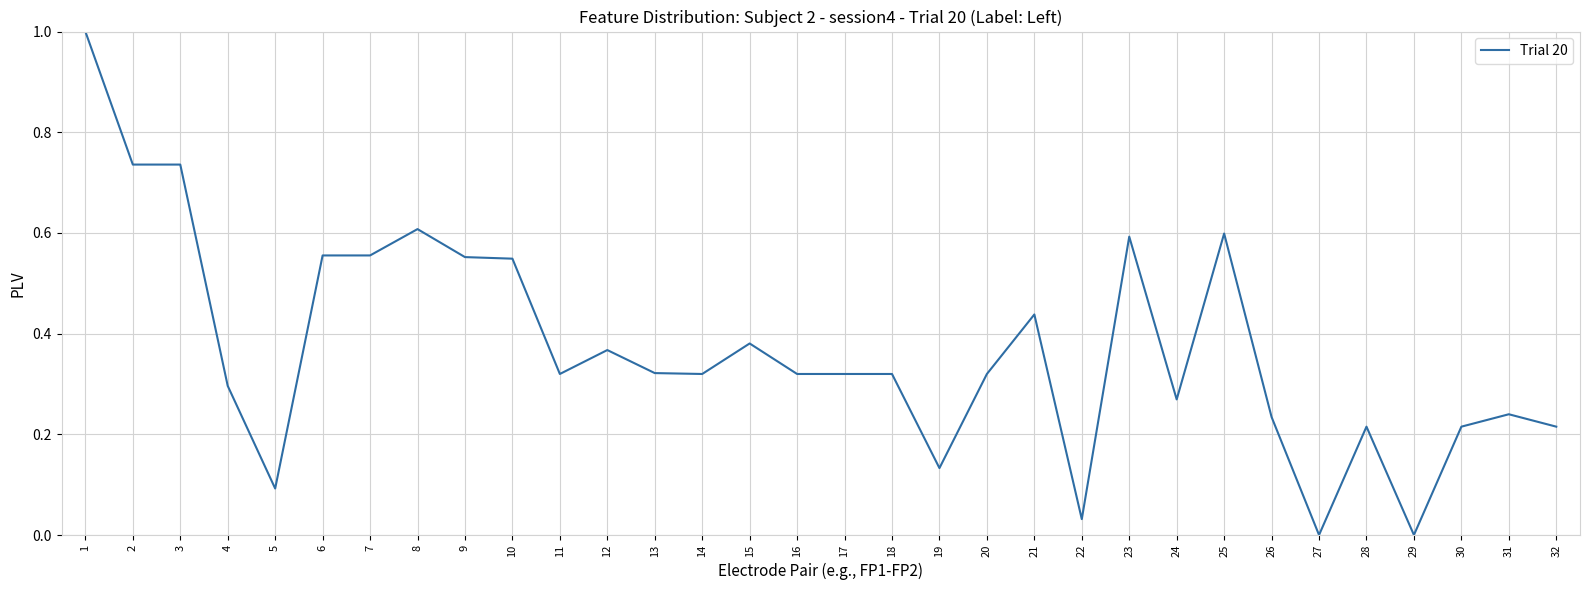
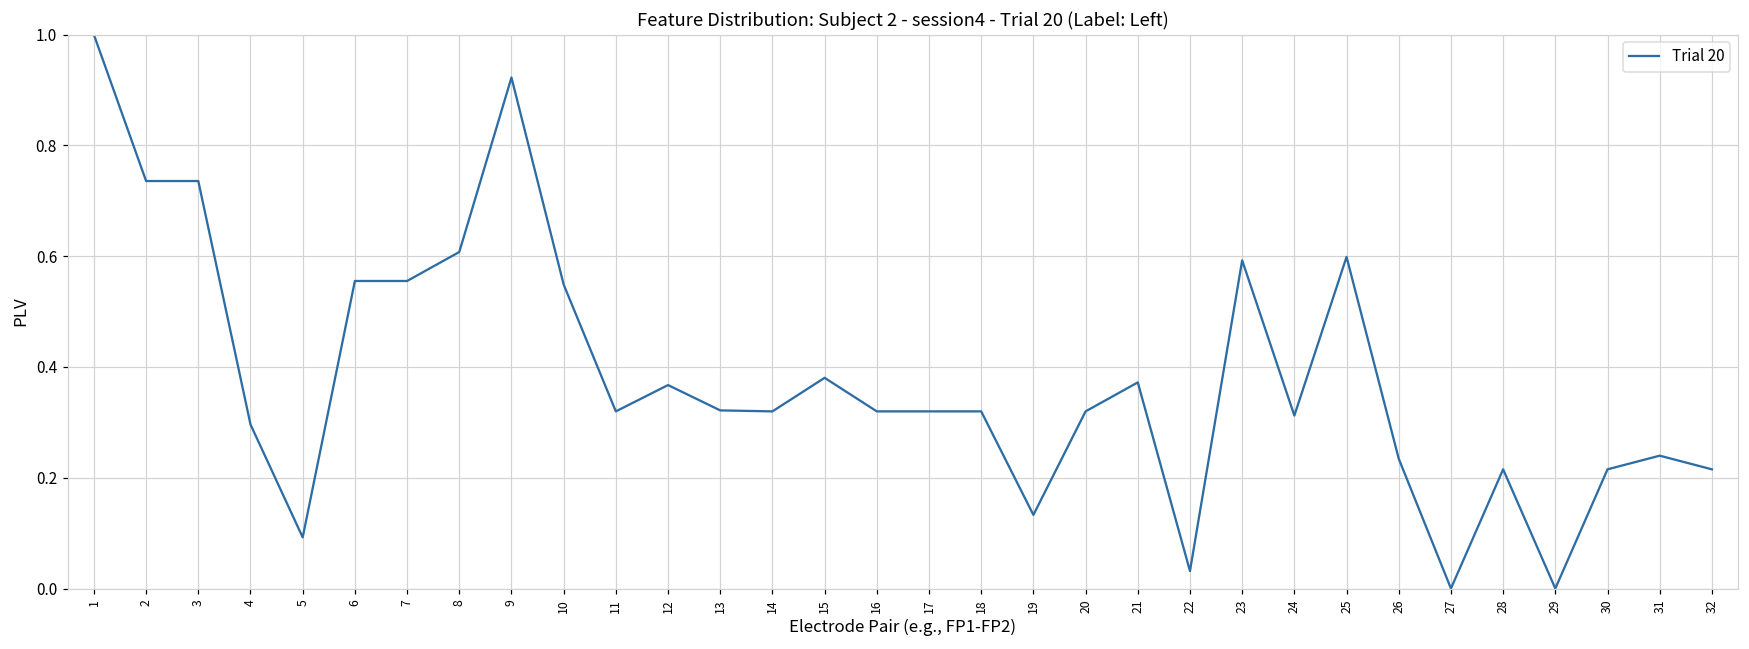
  {
    "1": 1.00,
    "2": 0.74,
    "3": 0.74,
    "4": 0.30,
    "5": 0.09,
    "6": 0.56,
    "7": 0.56,
    "8": 0.61,
-   "9": 0.55,
+   "9": 0.92,
    "10": 0.55,
    "11": 0.32,
    "12": 0.37,
    "13": 0.32,
    "14": 0.32,
    "15": 0.38,
    "16": 0.32,
    "17": 0.32,
    "18": 0.32,
    "19": 0.13,
    "20": 0.32,
-   "21": 0.44,
+   "21": 0.37,
    "22": 0.03,
    "23": 0.59,
-   "24": 0.27,
+   "24": 0.31,
    "25": 0.60,
    "26": 0.23,
    "27": 0.00,
    "28": 0.22,
    "29": 0.00,
    "30": 0.22,
    "31": 0.24,
    "32": 0.22
  }
